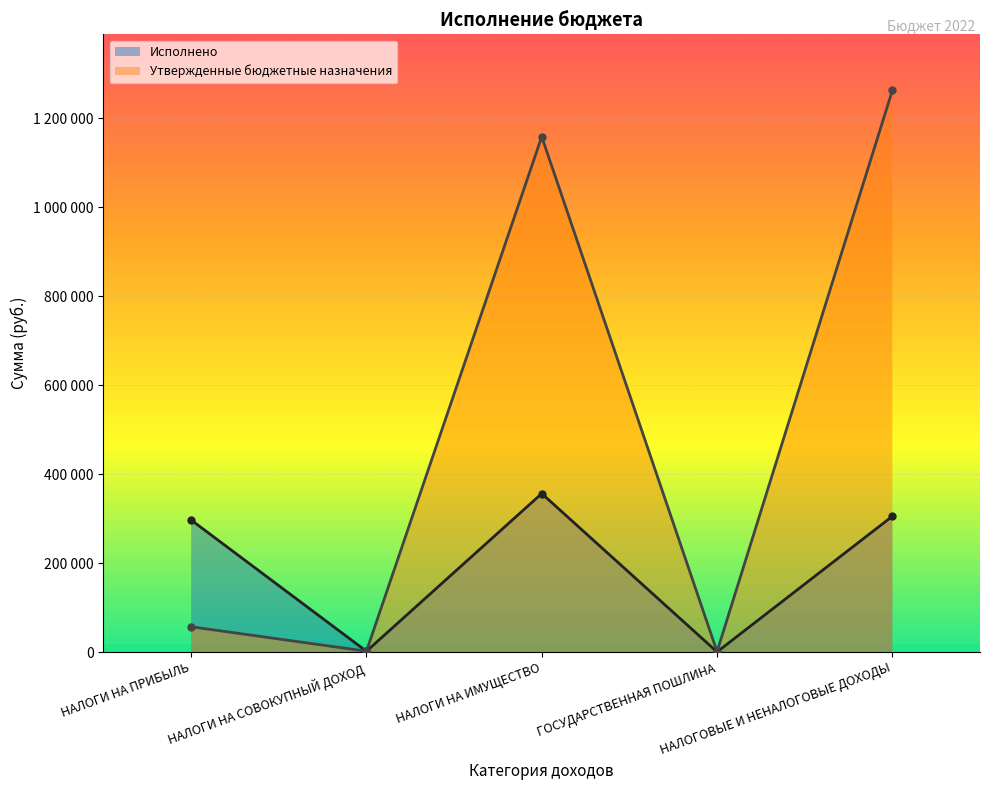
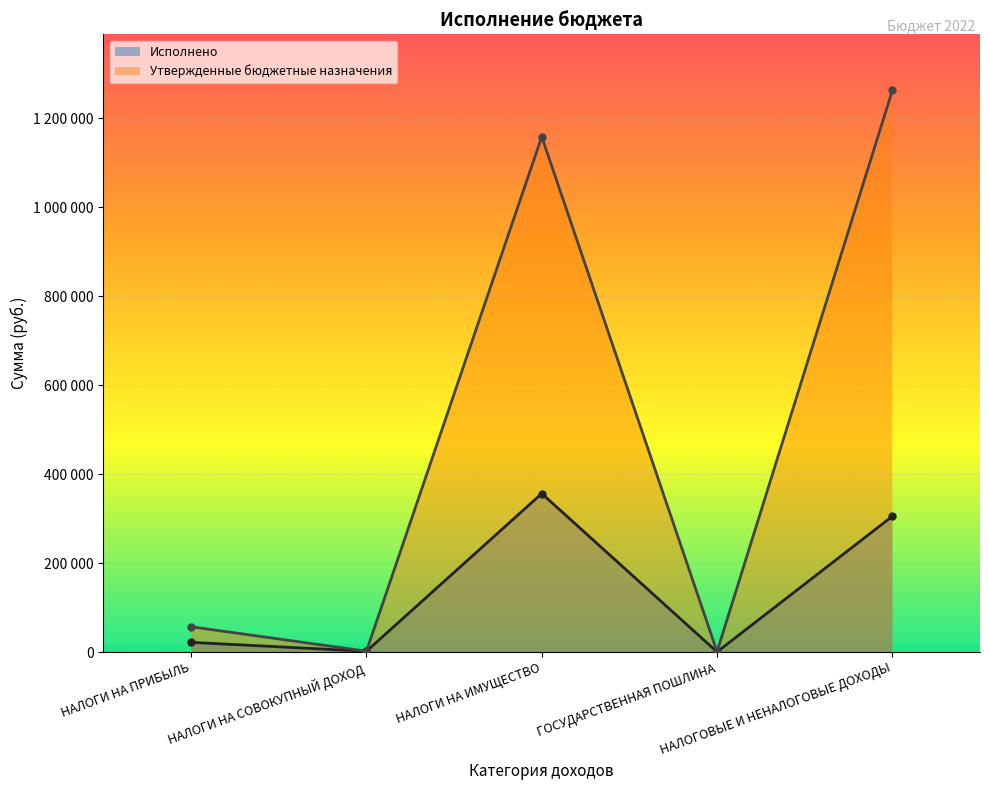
  {
    "Исполнено": {
-     "НАЛОГИ НА ПРИБЫЛЬ": 300000,
+     "НАЛОГИ НА ПРИБЫЛЬ": 20000,
      "НАЛОГИ НА ИМУЩЕСТВО": 360000,
      "НАЛОГОВЫЕ И НЕНАЛОГОВЫЕ ДОХОДЫ": 310000
    },
    "Утвержденные бюджетные назначения": {
      "НАЛОГИ НА ПРИБЫЛЬ": 60000,
      "НАЛОГИ НА ИМУЩЕСТВО": 1160000,
      "НАЛОГОВЫЕ И НЕНАЛОГОВЫЕ ДОХОДЫ": 1260000
    }
  }
